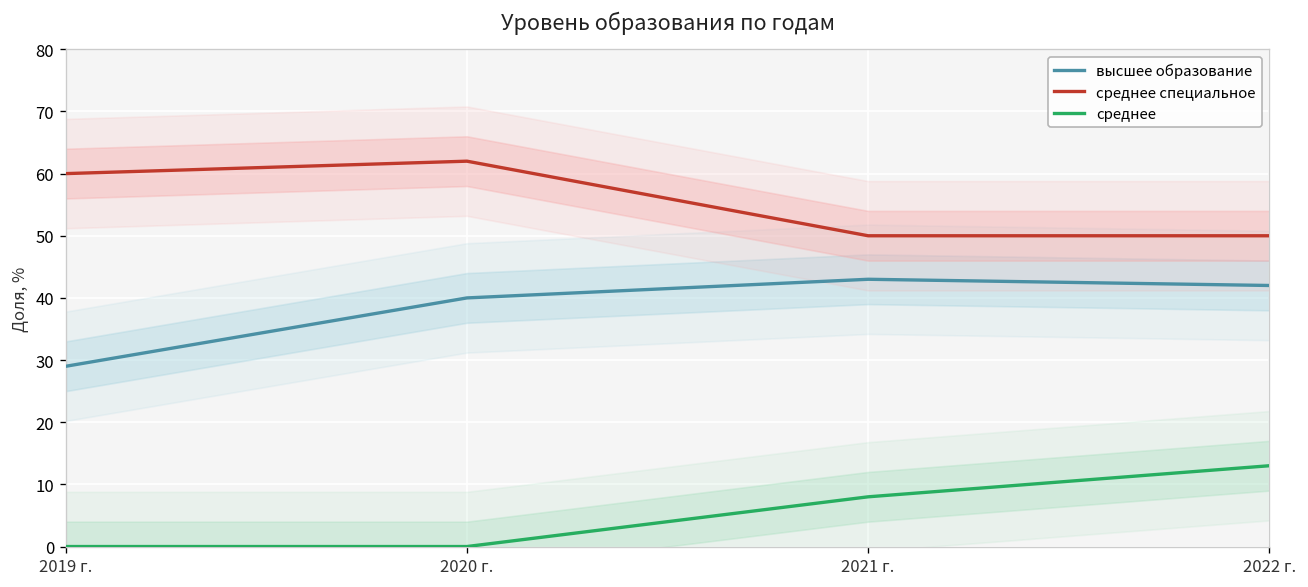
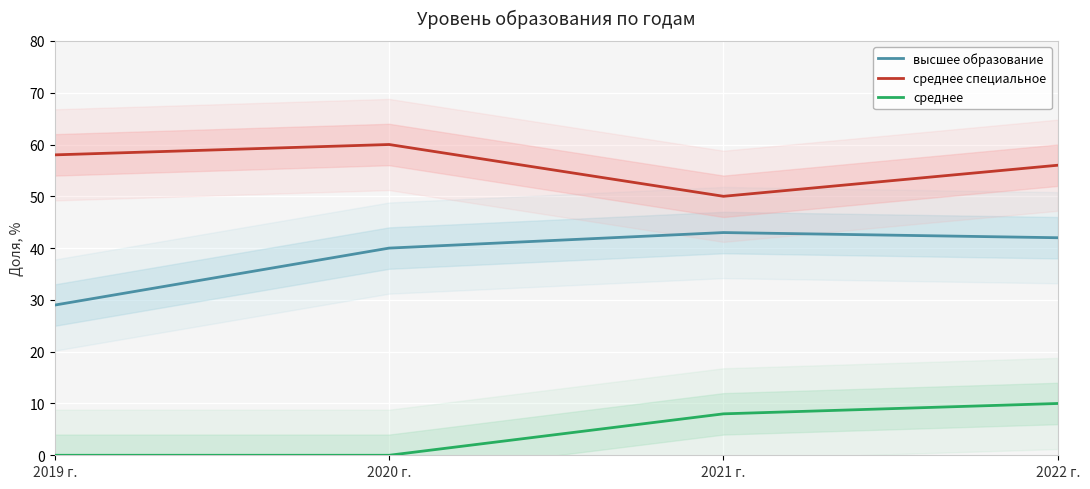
  {
    "высшее образование": {
      "2019 г.": 29,
      "2020 г.": 40,
      "2021 г.": 43,
      "2022 г.": 42
    },
    "среднее специальное": {
-     "2019 г.": 60,
-     "2020 г.": 62,
+     "2019 г.": 58,
+     "2020 г.": 60,
      "2021 г.": 50,
-     "2022 г.": 50
+     "2022 г.": 56
    },
    "среднее": {
      "2019 г.": 0,
      "2020 г.": 0,
      "2021 г.": 8,
-     "2022 г.": 13
+     "2022 г.": 10
    }
  }
